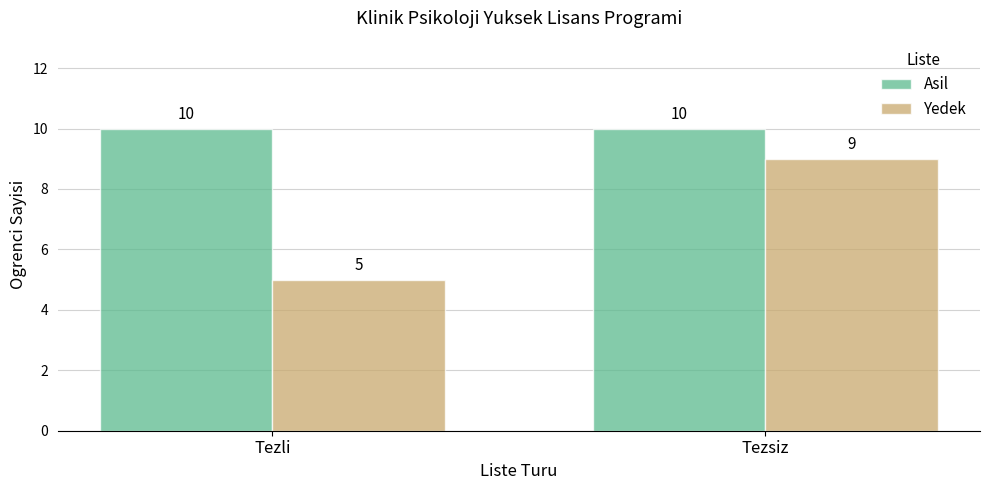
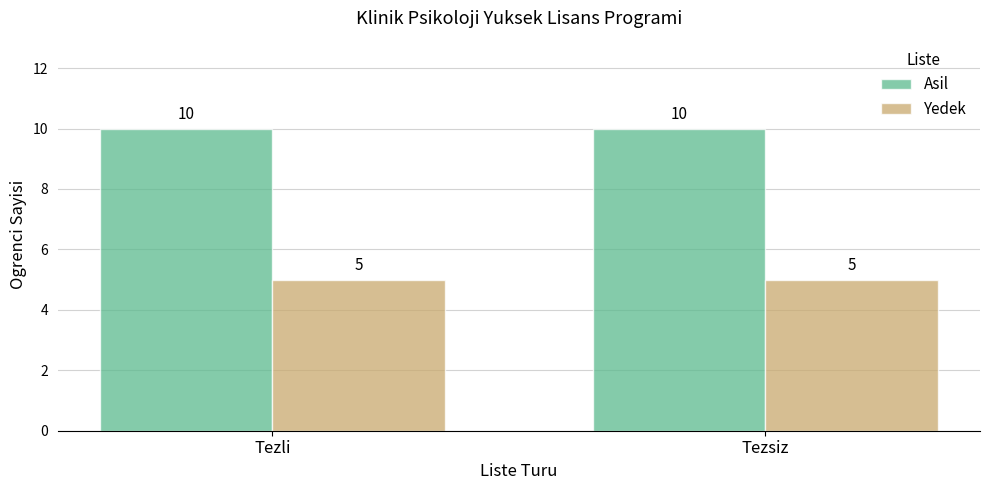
  {
    "Asil": {
      "Tezli": 10,
      "Tezsiz": 10
    },
    "Yedek": {
      "Tezli": 5,
-     "Tezsiz": 9
+     "Tezsiz": 5
    }
  }
